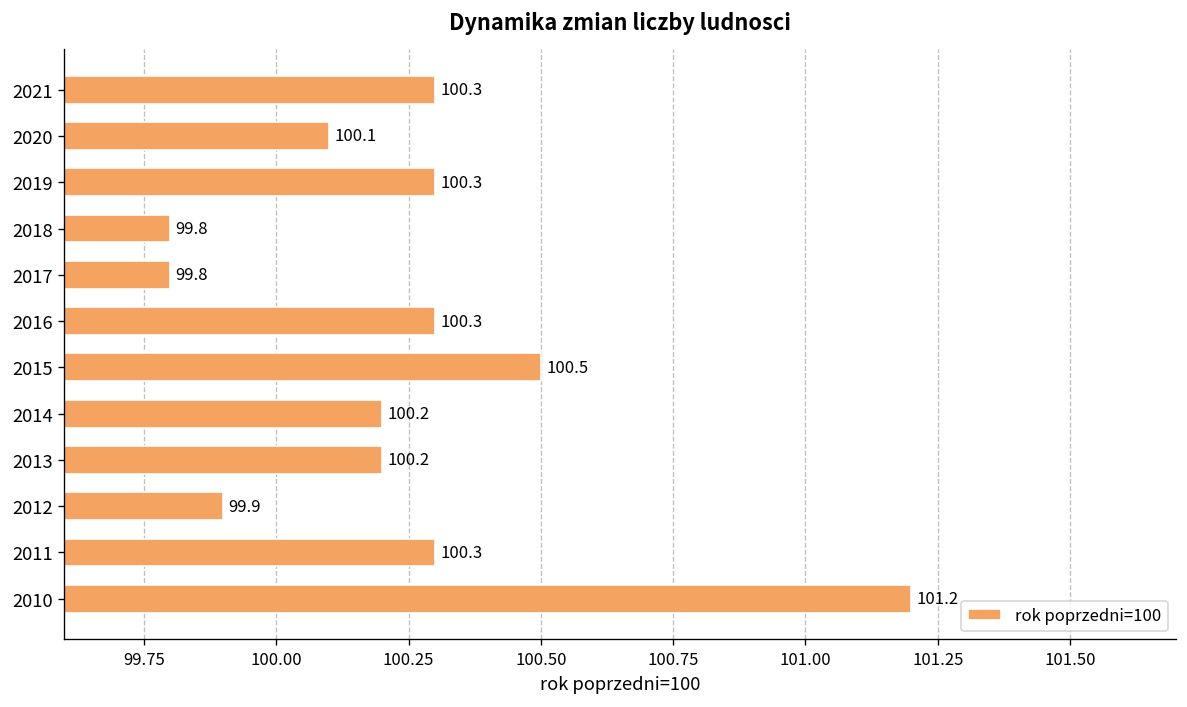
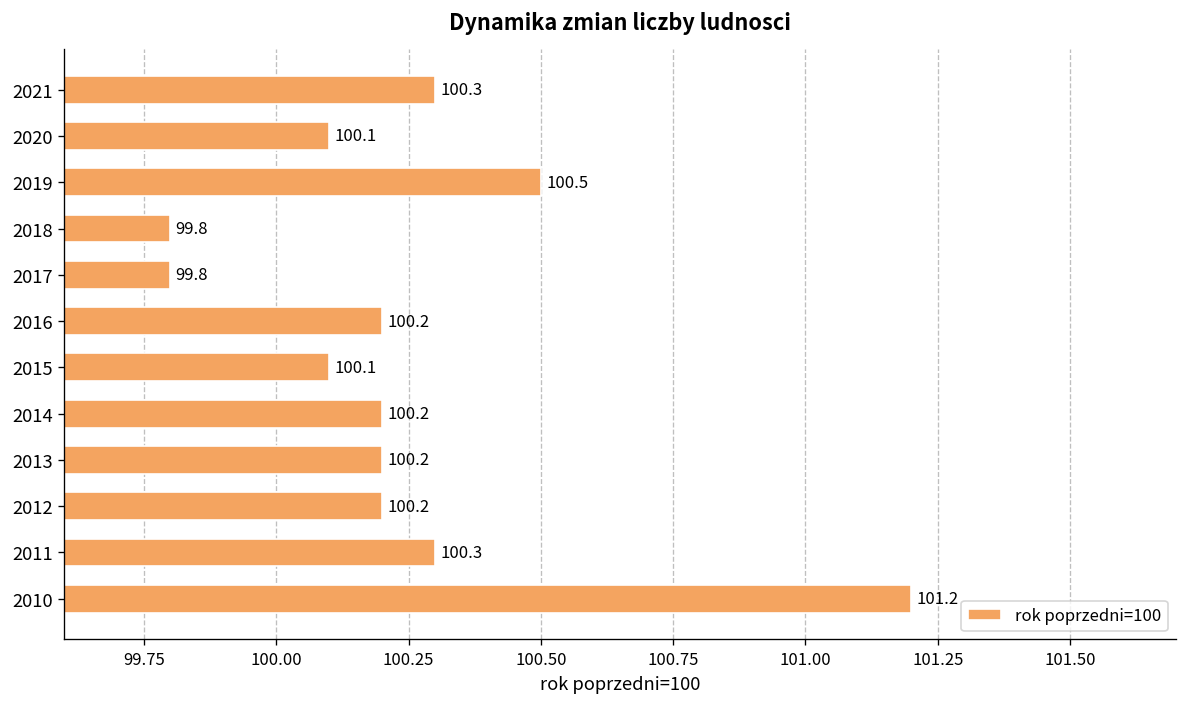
  {
    "2021": 100.3,
    "2020": 100.1,
-   "2019": 100.3,
+   "2019": 100.5,
    "2018": 99.8,
    "2017": 99.8,
-   "2016": 100.3,
-   "2015": 100.5,
+   "2016": 100.2,
+   "2015": 100.1,
    "2014": 100.2,
    "2013": 100.2,
-   "2012": 99.9,
+   "2012": 100.2,
    "2011": 100.3,
    "2010": 101.2
  }
